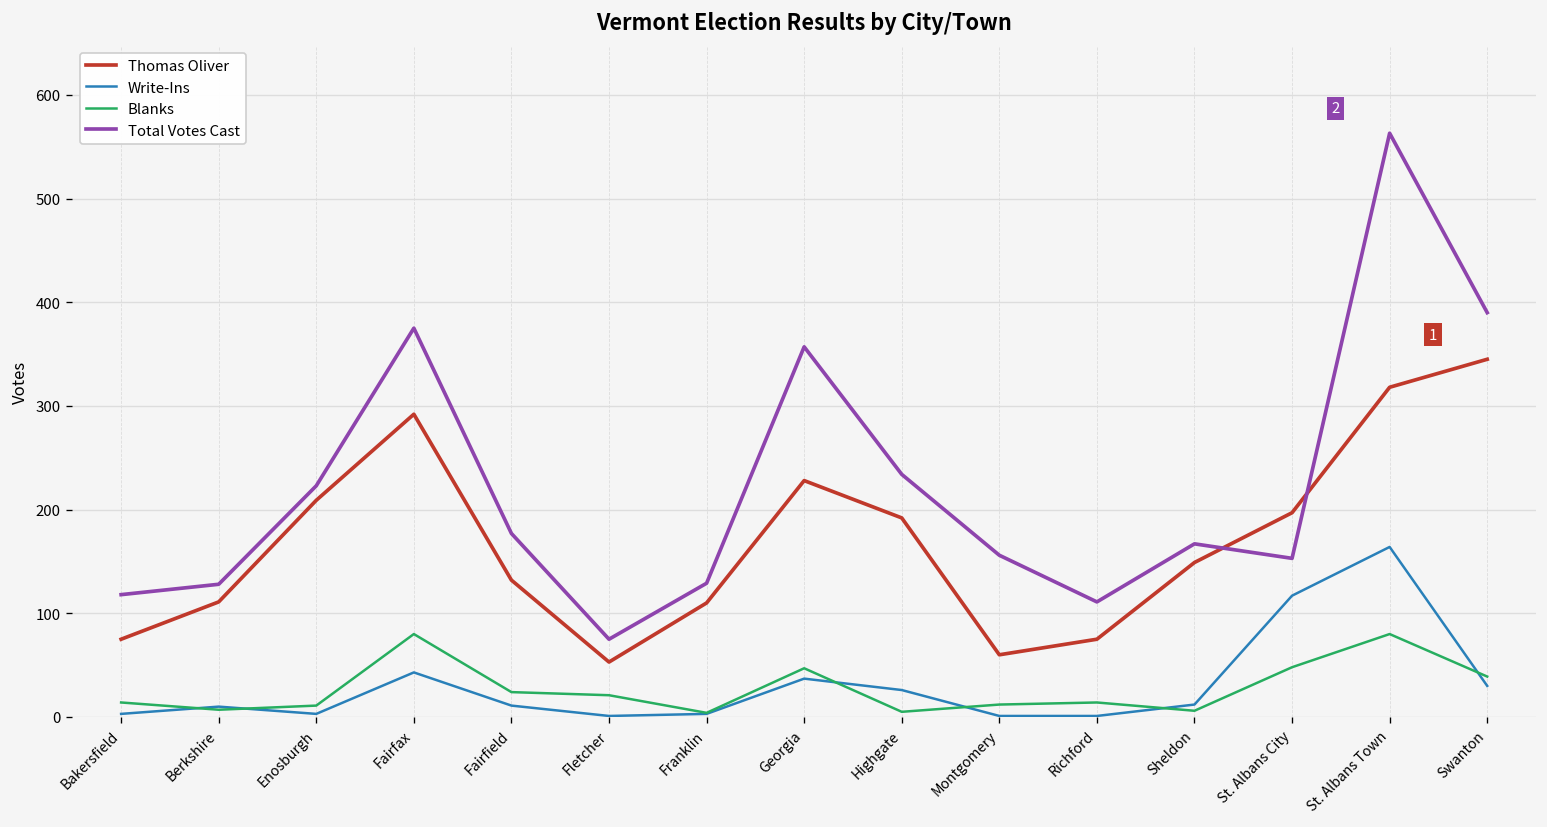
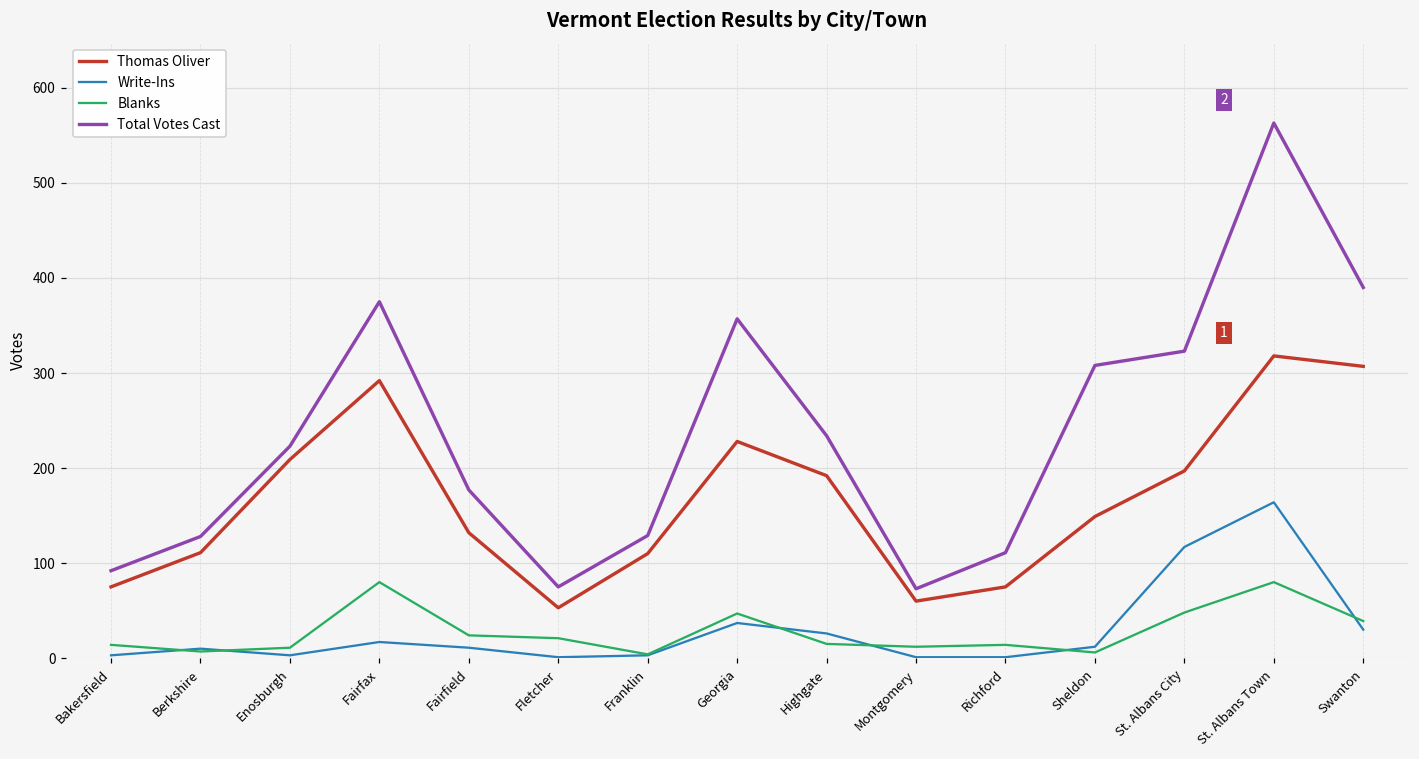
  {
    "Thomas Oliver": {
      "Bakersfield": 80,
      "Berkshire": 110,
      "Enosburgh": 210,
      "Fairfax": 290,
      "Fairfield": 130,
      "Fletcher": 50,
      "Franklin": 110,
      "Georgia": 230,
      "Highgate": 190,
      "Montgomery": 60,
      "Richford": 80,
      "Sheldon": 150,
      "St. Albans City": 200,
      "St. Albans Town": 320,
-     "Swanton": 350
+     "Swanton": 310
    },
    "Write-Ins": {
      "Bakersfield": 0,
      "Berkshire": 10,
      "Enosburgh": 0,
-     "Fairfax": 40,
+     "Fairfax": 20,
      "Fairfield": 10,
      "Fletcher": 0,
      "Georgia": 40,
      "Highgate": 30,
      "Montgomery": 0,
      "Richford": 0,
      "Sheldon": 10,
      "St. Albans City": 120,
      "St. Albans Town": 160,
      "Swanton": 30
    },
    "Blanks": {
      "Bakersfield": 10,
      "Berkshire": 10,
      "Enosburgh": 10,
      "Fairfax": 80,
      "Fairfield": 20,
      "Fletcher": 20,
      "Georgia": 50,
-     "Highgate": 10,
+     "Highgate": 20,
      "Montgomery": 10,
      "Richford": 10,
      "Sheldon": 10,
      "St. Albans City": 50,
      "St. Albans Town": 80,
      "Swanton": 40
    },
    "Total Votes Cast": {
-     "Bakersfield": 120,
+     "Bakersfield": 90,
      "Berkshire": 130,
      "Enosburgh": 220,
      "Fairfax": 380,
      "Fairfield": 180,
      "Fletcher": 80,
      "Franklin": 130,
      "Georgia": 360,
      "Highgate": 230,
-     "Montgomery": 160,
+     "Montgomery": 70,
      "Richford": 110,
-     "Sheldon": 170,
-     "St. Albans City": 150,
+     "Sheldon": 310,
+     "St. Albans City": 320,
      "St. Albans Town": 560,
      "Swanton": 390
    }
  }
